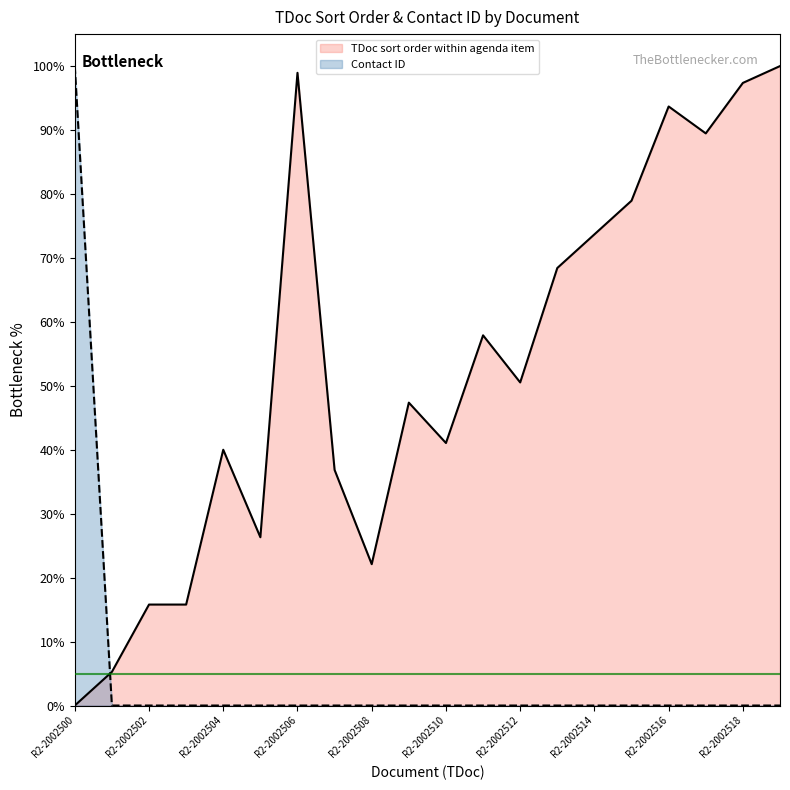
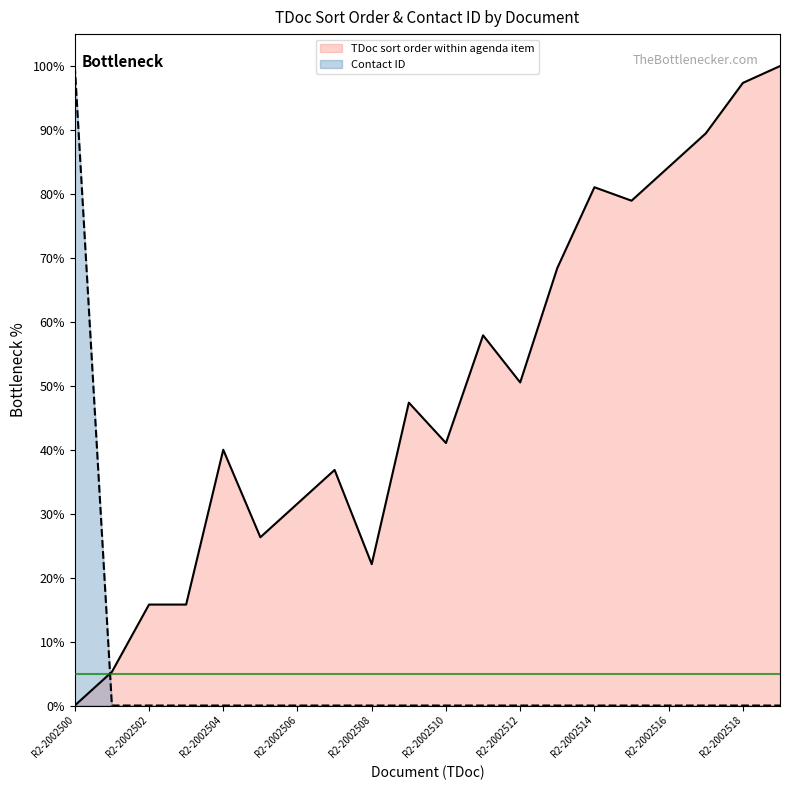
  {
    "TDoc sort order within agenda item": {
      "R2-2002500": "0%",
      "R2-2002502": "16%",
      "R2-2002504": "40%",
-     "R2-2002506": "99%",
+     "R2-2002506": "32%",
      "R2-2002508": "22%",
      "R2-2002510": "41%",
      "R2-2002512": "51%",
-     "R2-2002514": "74%",
-     "R2-2002516": "94%",
+     "R2-2002514": "81%",
+     "R2-2002516": "84%",
      "R2-2002518": "97%"
    },
    "Contact ID": {
      "R2-2002500": "100%",
      "R2-2002502": "0%",
      "R2-2002504": "0%",
      "R2-2002506": "0%",
      "R2-2002508": "0%",
      "R2-2002510": "0%",
      "R2-2002512": "0%",
      "R2-2002514": "0%",
      "R2-2002516": "0%",
      "R2-2002518": "0%"
    }
  }
